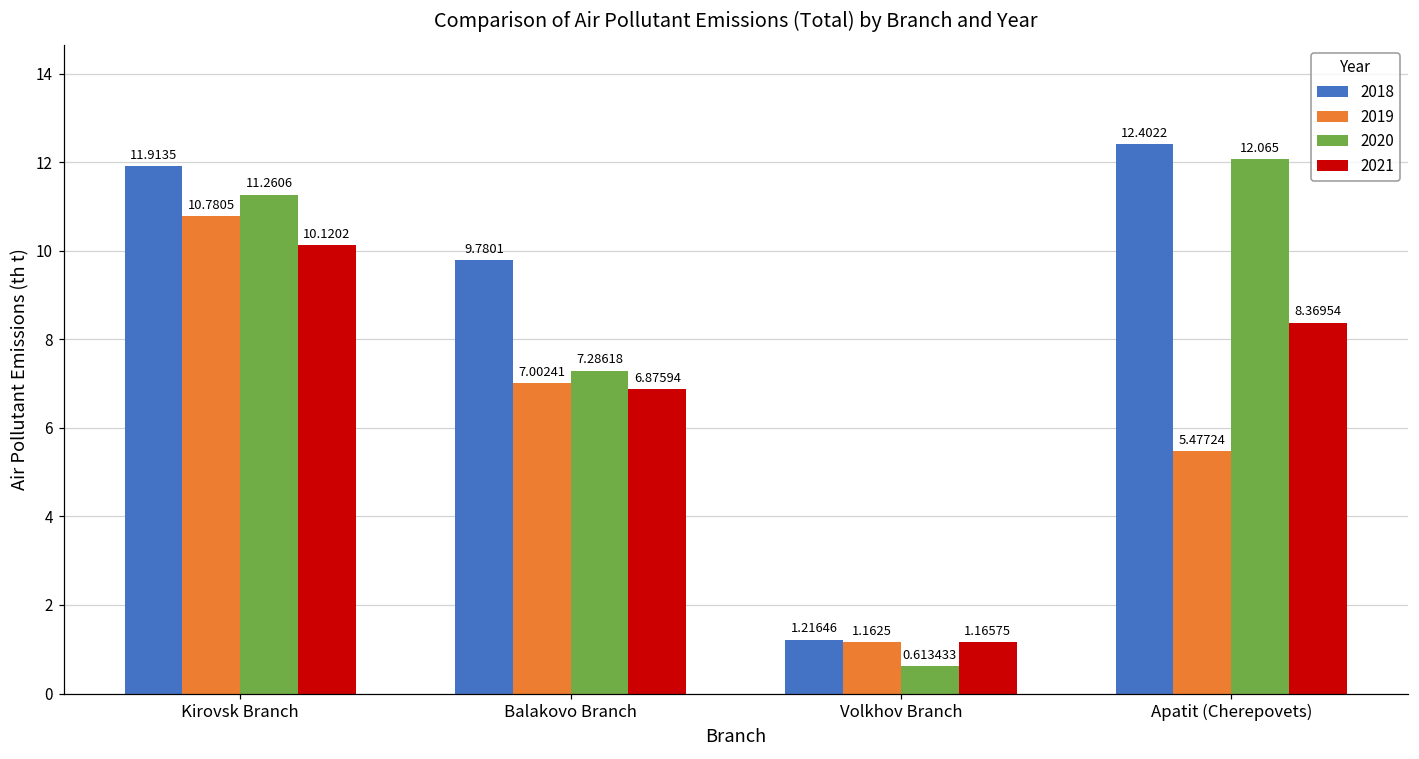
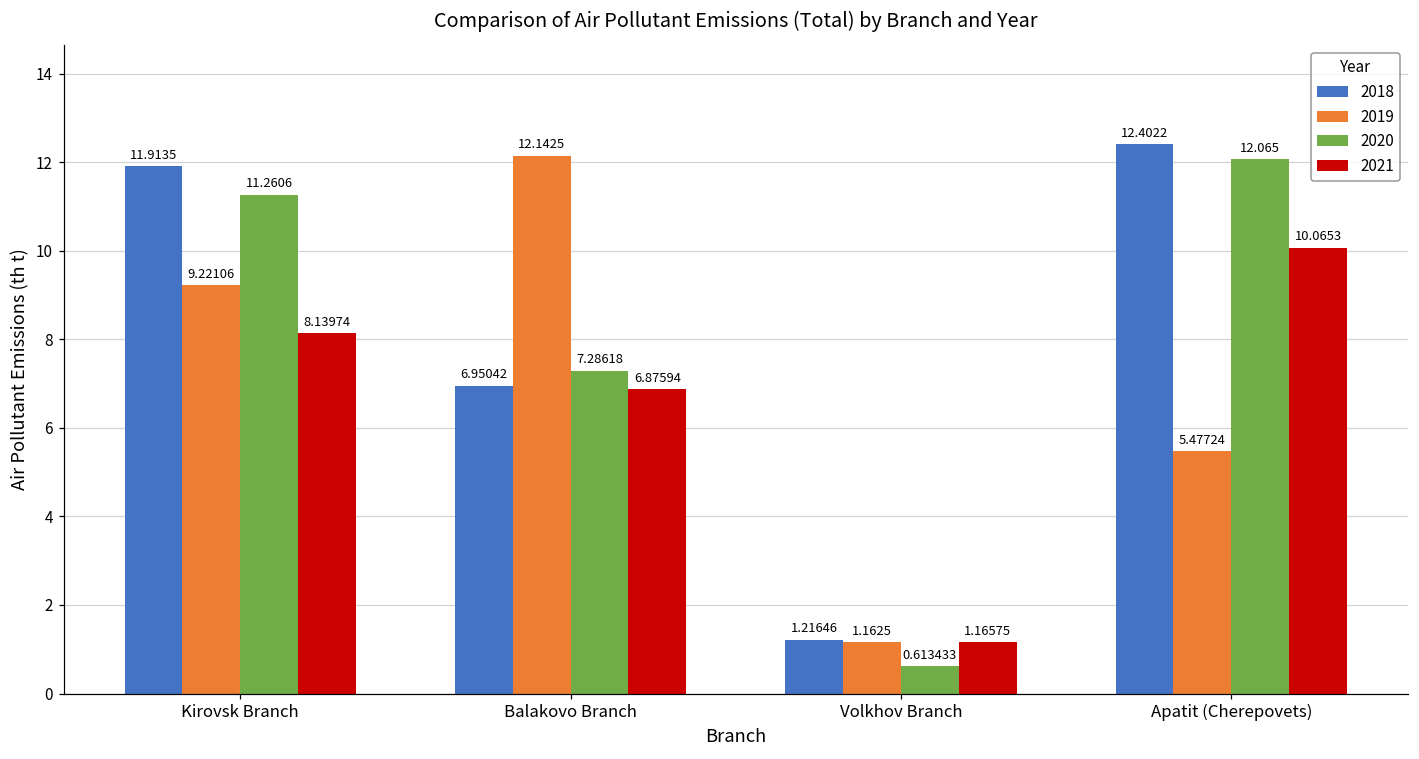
  {
    "2018": {
      "Kirovsk Branch": 11.9135,
-     "Balakovo Branch": 9.7801,
+     "Balakovo Branch": 6.95042,
      "Volkhov Branch": 1.21646,
      "Apatit (Cherepovets)": 12.4022
    },
    "2019": {
-     "Kirovsk Branch": 10.7805,
-     "Balakovo Branch": 7.00241,
+     "Kirovsk Branch": 9.22106,
+     "Balakovo Branch": 12.1425,
      "Volkhov Branch": 1.1625,
      "Apatit (Cherepovets)": 5.47724
    },
    "2020": {
      "Kirovsk Branch": 11.2606,
      "Balakovo Branch": 7.28618,
      "Volkhov Branch": 0.613433,
      "Apatit (Cherepovets)": 12.065
    },
    "2021": {
-     "Kirovsk Branch": 10.1202,
+     "Kirovsk Branch": 8.13974,
      "Balakovo Branch": 6.87594,
      "Volkhov Branch": 1.16575,
-     "Apatit (Cherepovets)": 8.36954
+     "Apatit (Cherepovets)": 10.0653
    }
  }
